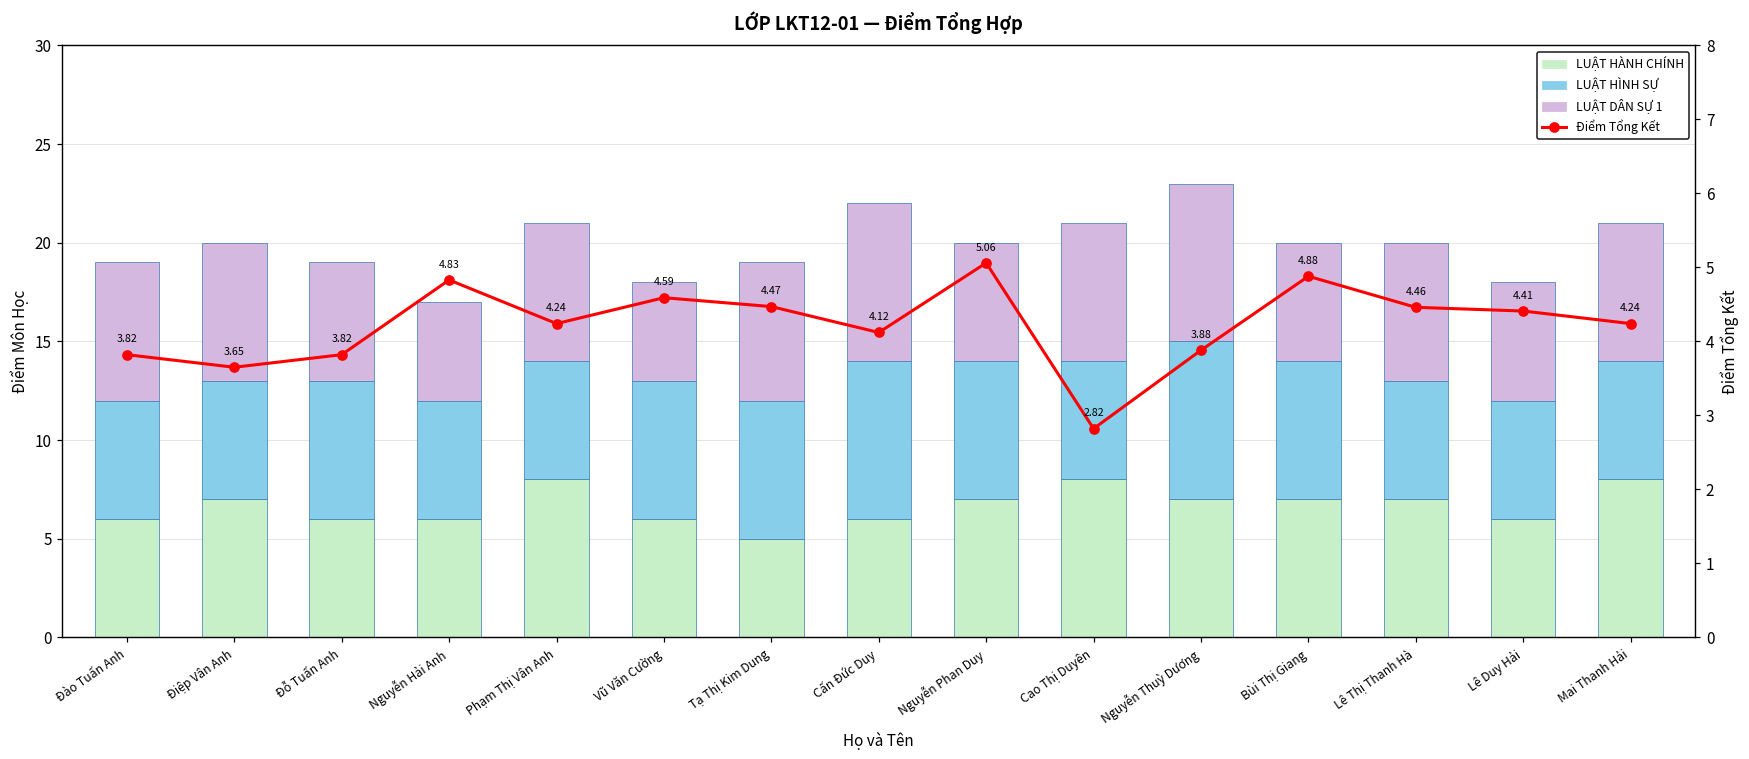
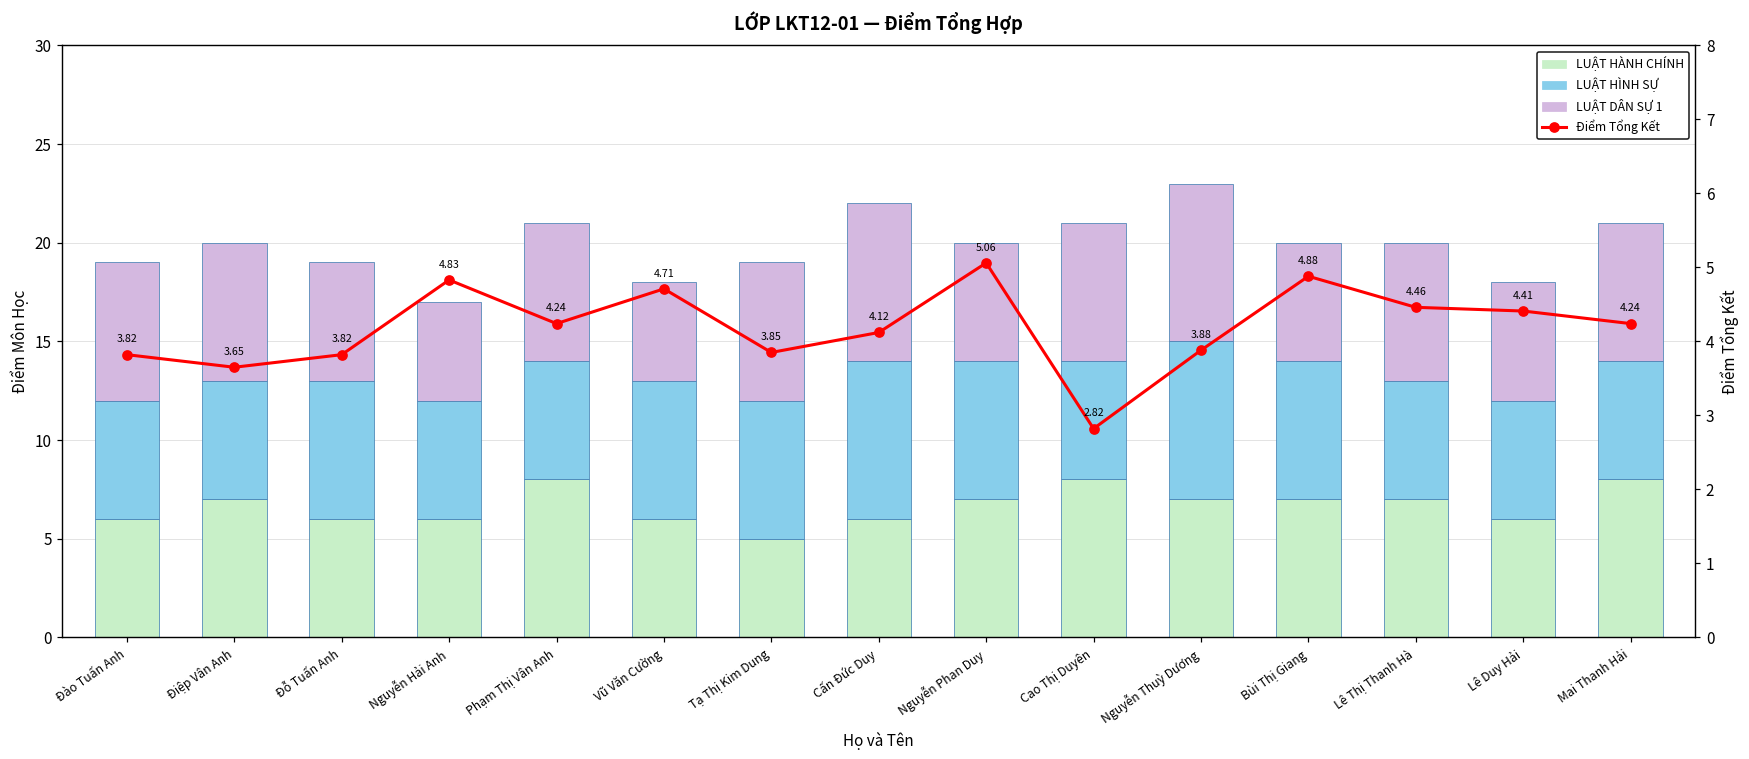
  {
    "Điểm Tổng Kết": {
      "Đào Tuấn Anh": 3.82,
      "Điệp Vân Anh": 3.65,
      "Đỗ Tuấn Anh": 3.82,
      "Nguyễn Hải Anh": 4.83,
      "Phạm Thị Vân Anh": 4.24,
-     "Vũ Văn Cường": 4.59,
-     "Tạ Thị Kim Dung": 4.47,
+     "Vũ Văn Cường": 4.71,
+     "Tạ Thị Kim Dung": 3.85,
      "Cấn Đức Duy": 4.12,
      "Nguyễn Phan Duy": 5.06,
      "Cao Thị Duyên": 2.82,
      "Nguyễn Thuỳ Dương": 3.88,
      "Bùi Thị Giang": 4.88,
      "Lê Thị Thanh Hà": 4.46,
      "Lê Duy Hải": 4.41,
      "Mai Thanh Hải": 4.24
    }
  }
